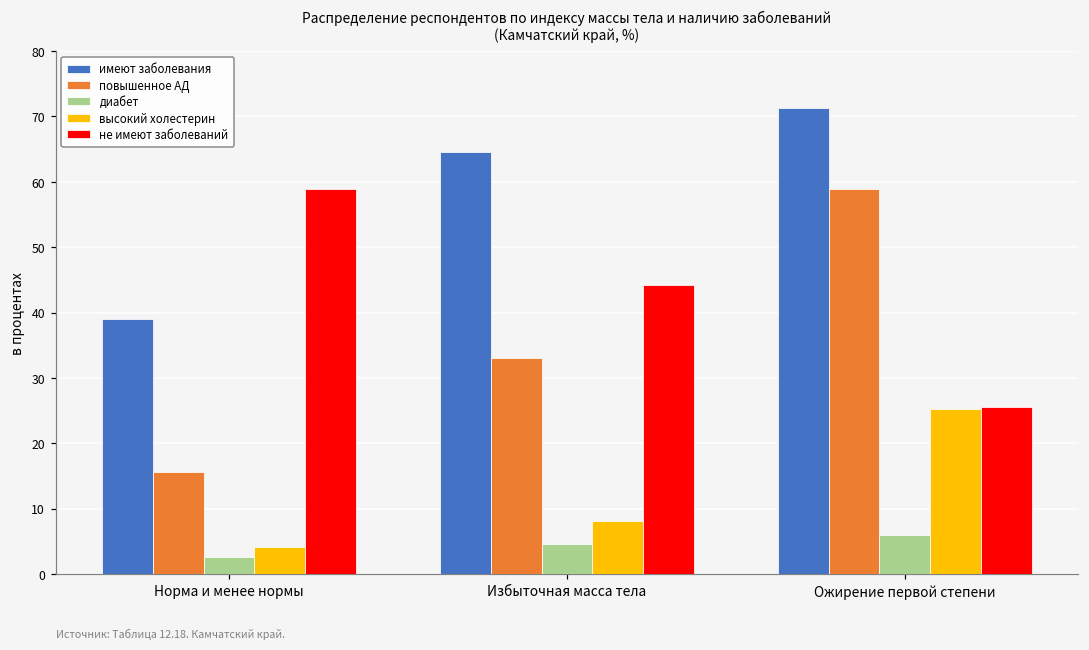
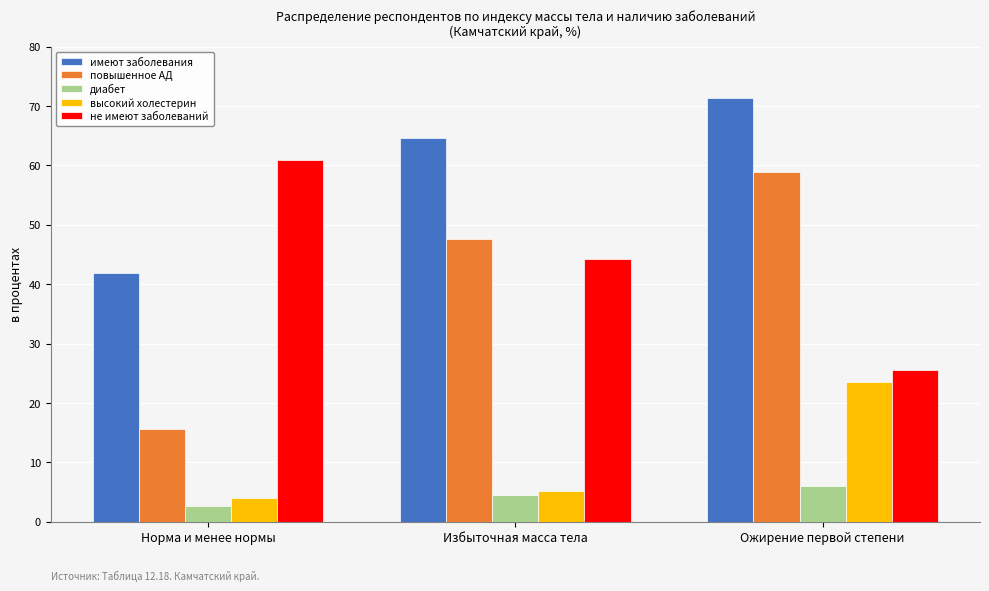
  {
    "имеют заболевания": {
-     "Норма и менее нормы": 39,
+     "Норма и менее нормы": 42,
      "Избыточная масса тела": 65,
      "Ожирение первой степени": 71
    },
    "повышенное АД": {
      "Норма и менее нормы": 16,
-     "Избыточная масса тела": 33,
+     "Избыточная масса тела": 48,
      "Ожирение первой степени": 59
    },
    "диабет": {
      "Норма и менее нормы": 3,
      "Избыточная масса тела": 5,
      "Ожирение первой степени": 6
    },
    "высокий холестерин": {
      "Норма и менее нормы": 4,
-     "Избыточная масса тела": 8,
-     "Ожирение первой степени": 25
+     "Избыточная масса тела": 5,
+     "Ожирение первой степени": 24
    },
    "не имеют заболеваний": {
-     "Норма и менее нормы": 59,
+     "Норма и менее нормы": 61,
      "Избыточная масса тела": 44,
      "Ожирение первой степени": 26
    }
  }
